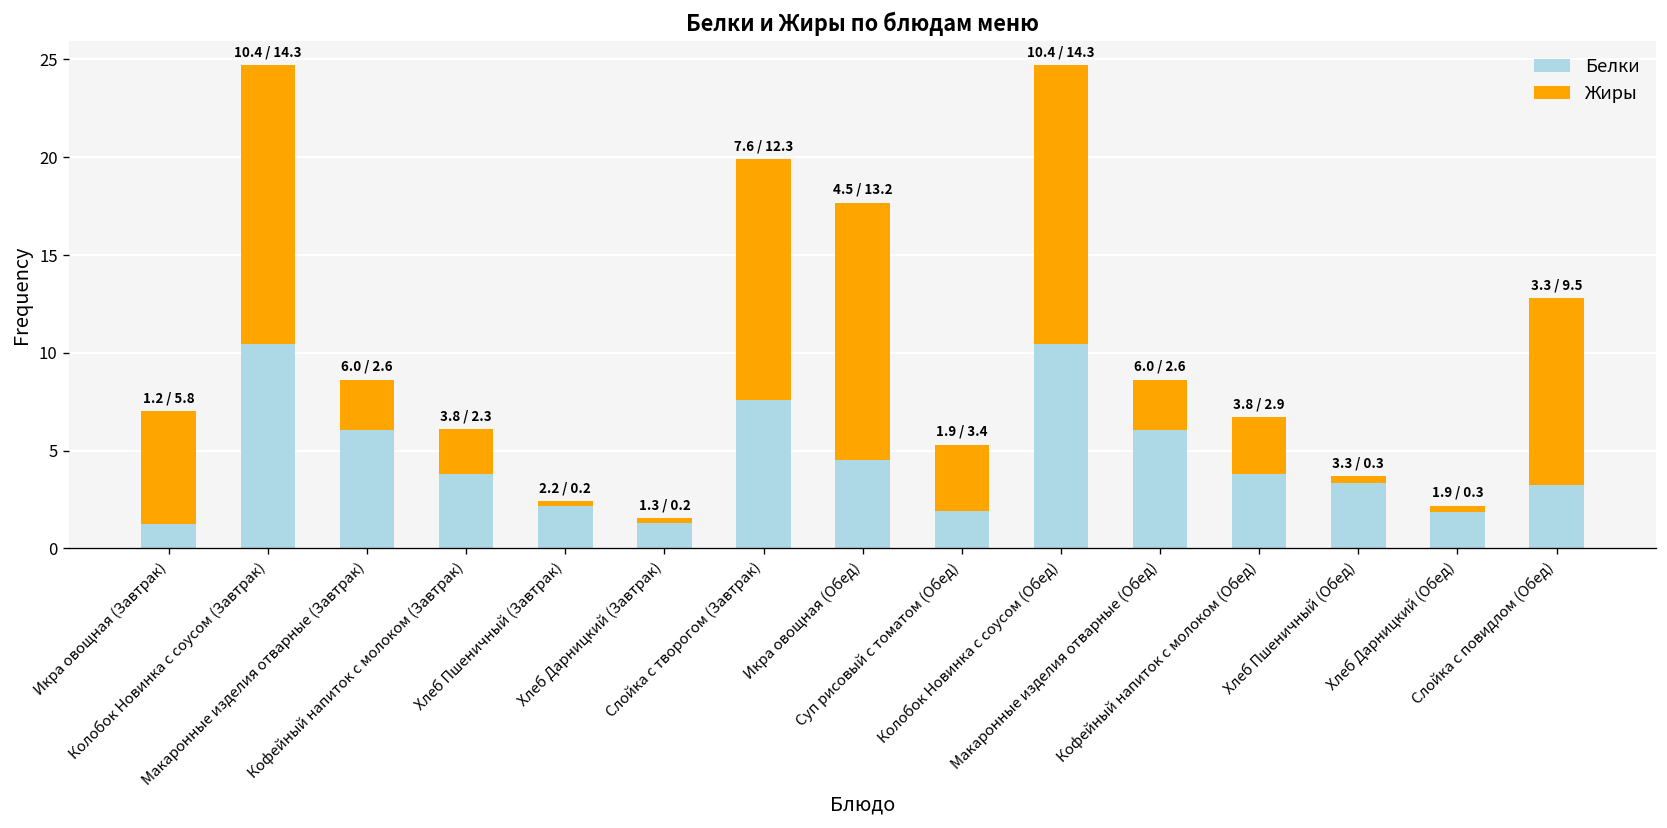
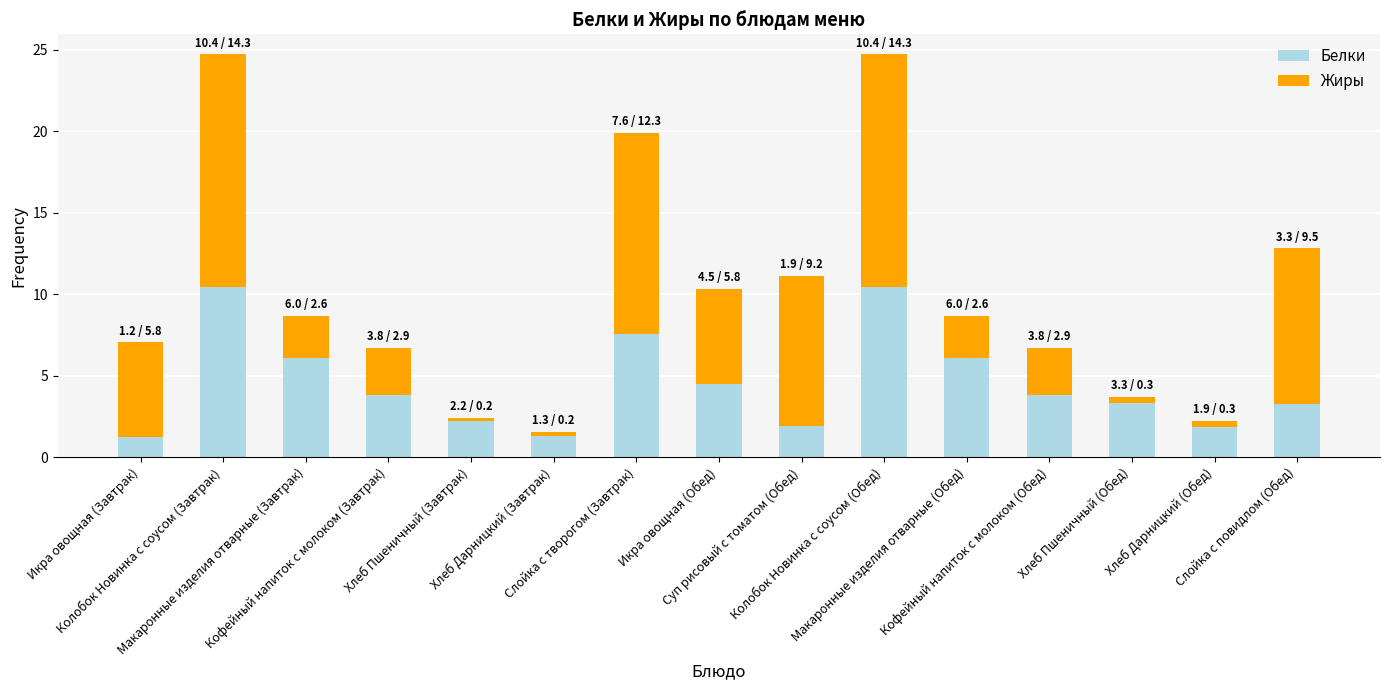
  {
    "Белки": {
      "Хлеб Пшеничный (Завтрак)": 2.2,
      "Хлеб Дарницкий (Завтрак)": 1.3,
      "Хлеб Пшеничный (Обед)": 3.3,
      "Хлеб Дарницкий (Обед)": 1.9
    },
    "Жиры": {
      "Икра овощная (Завтрак)": 5.8,
      "Колобок Новинка с соусом (Завтрак)": 14.3,
      "Макаронные изделия отварные (Завтрак)": 2.6,
-     "Кофейный напиток с молоком (Завтрак)": 2.3,
+     "Кофейный напиток с молоком (Завтрак)": 2.9,
      "Хлеб Пшеничный (Завтрак)": 0.2,
      "Хлеб Дарницкий (Завтрак)": 0.2,
      "Слойка с творогом (Завтрак)": 12.3,
-     "Икра овощная (Обед)": 13.2,
-     "Суп рисовый с томатом (Обед)": 3.4,
+     "Икра овощная (Обед)": 5.8,
+     "Суп рисовый с томатом (Обед)": 9.2,
      "Колобок Новинка с соусом (Обед)": 14.3,
      "Макаронные изделия отварные (Обед)": 2.6,
      "Кофейный напиток с молоком (Обед)": 2.9,
      "Хлеб Пшеничный (Обед)": 0.3,
      "Хлеб Дарницкий (Обед)": 0.3,
      "Слойка с повидлом (Обед)": 9.5
    }
  }
